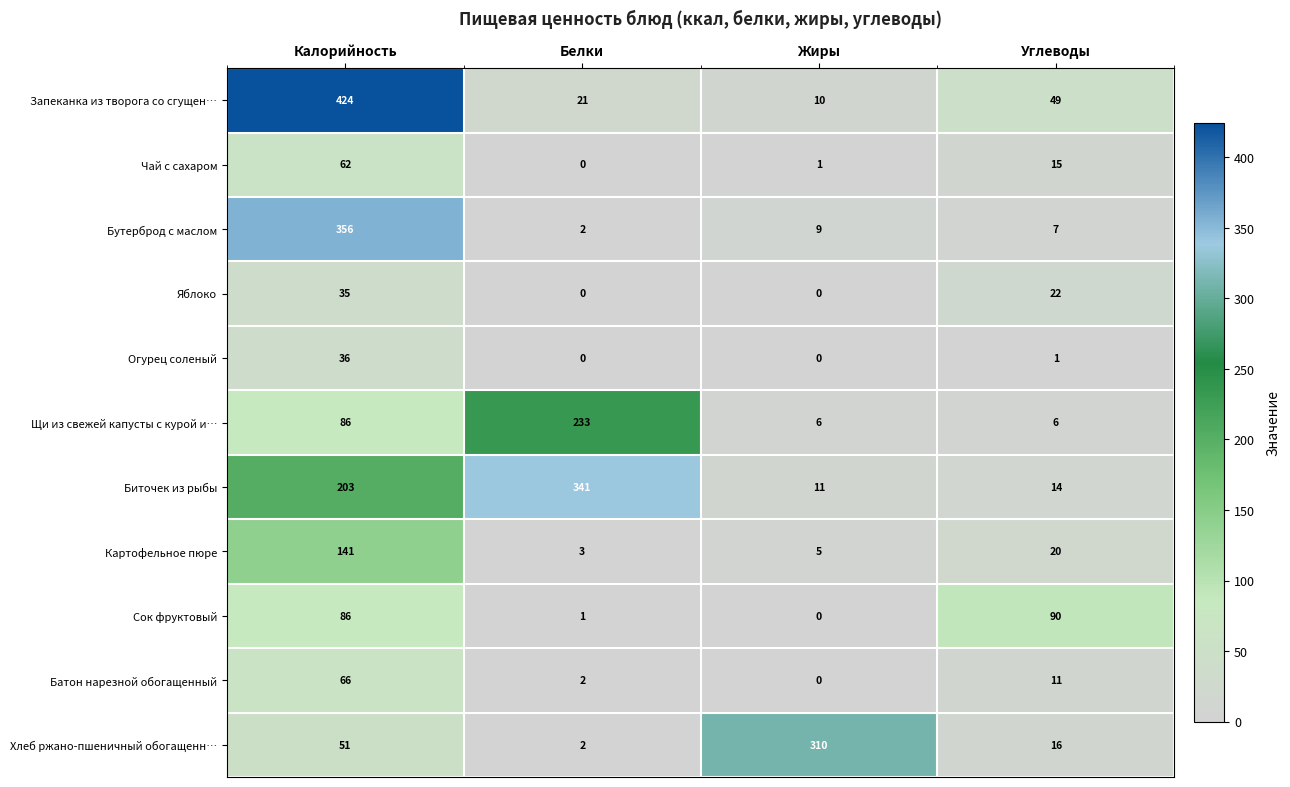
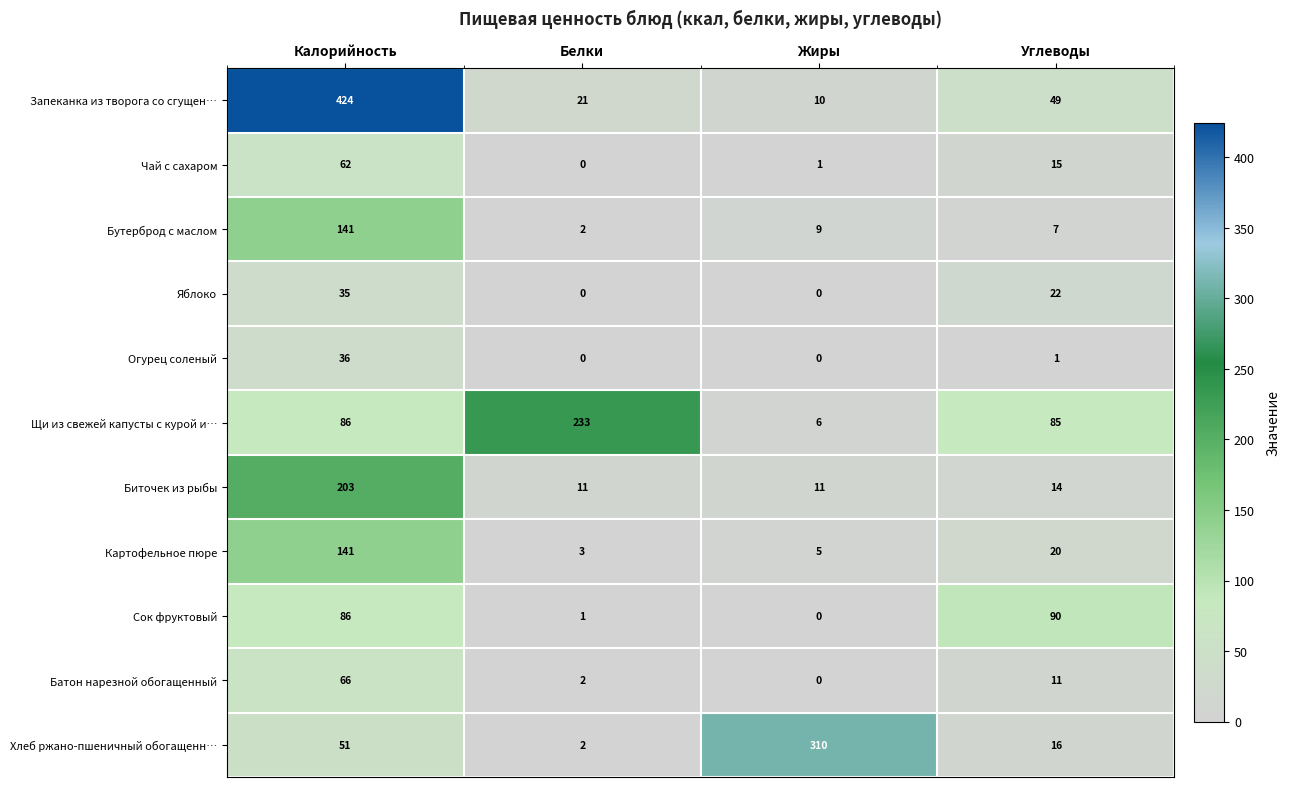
  {
    "Запеканка из творога со сгущен…": {
      "Калорийность": 424,
      "Белки": 21,
      "Жиры": 10,
      "Углеводы": 49
    },
    "Чай с сахаром": {
      "Калорийность": 62,
      "Белки": 0,
      "Жиры": 1,
      "Углеводы": 15
    },
    "Бутерброд с маслом": {
-     "Калорийность": 356,
+     "Калорийность": 141,
      "Белки": 2,
      "Жиры": 9,
      "Углеводы": 7
    },
    "Яблоко": {
      "Калорийность": 35,
      "Белки": 0,
      "Жиры": 0,
      "Углеводы": 22
    },
    "Огурец соленый": {
      "Калорийность": 36,
      "Белки": 0,
      "Жиры": 0,
      "Углеводы": 1
    },
    "Щи из свежей капусты с курой и…": {
      "Калорийность": 86,
      "Белки": 233,
      "Жиры": 6,
-     "Углеводы": 6
+     "Углеводы": 85
    },
    "Биточек из рыбы": {
      "Калорийность": 203,
-     "Белки": 341,
+     "Белки": 11,
      "Жиры": 11,
      "Углеводы": 14
    },
    "Картофельное пюре": {
      "Калорийность": 141,
      "Белки": 3,
      "Жиры": 5,
      "Углеводы": 20
    },
    "Сок фруктовый": {
      "Калорийность": 86,
      "Белки": 1,
      "Жиры": 0,
      "Углеводы": 90
    },
    "Батон нарезной обогащенный": {
      "Калорийность": 66,
      "Белки": 2,
      "Жиры": 0,
      "Углеводы": 11
    },
    "Хлеб ржано-пшеничный обогащенн…": {
      "Калорийность": 51,
      "Белки": 2,
      "Жиры": 310,
      "Углеводы": 16
    }
  }
